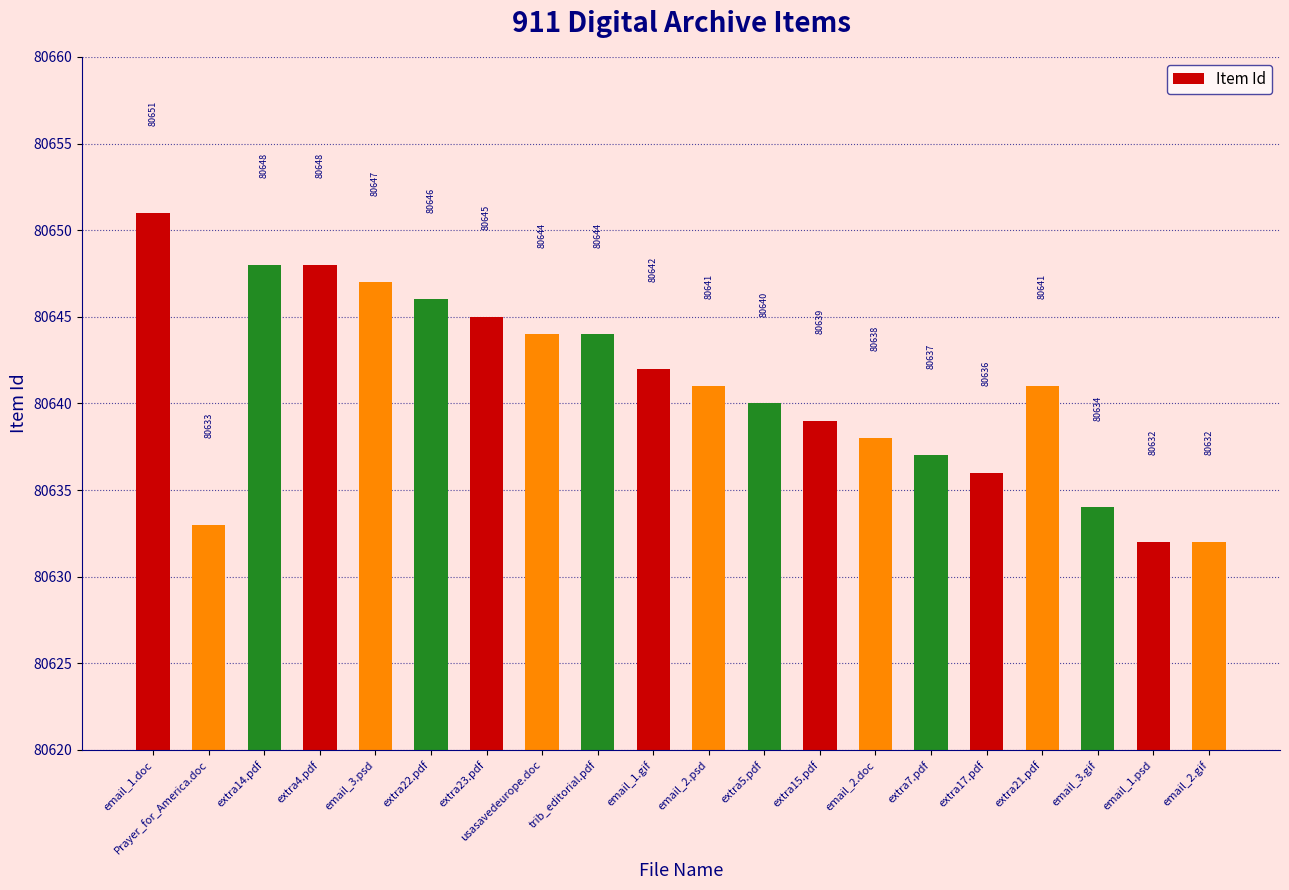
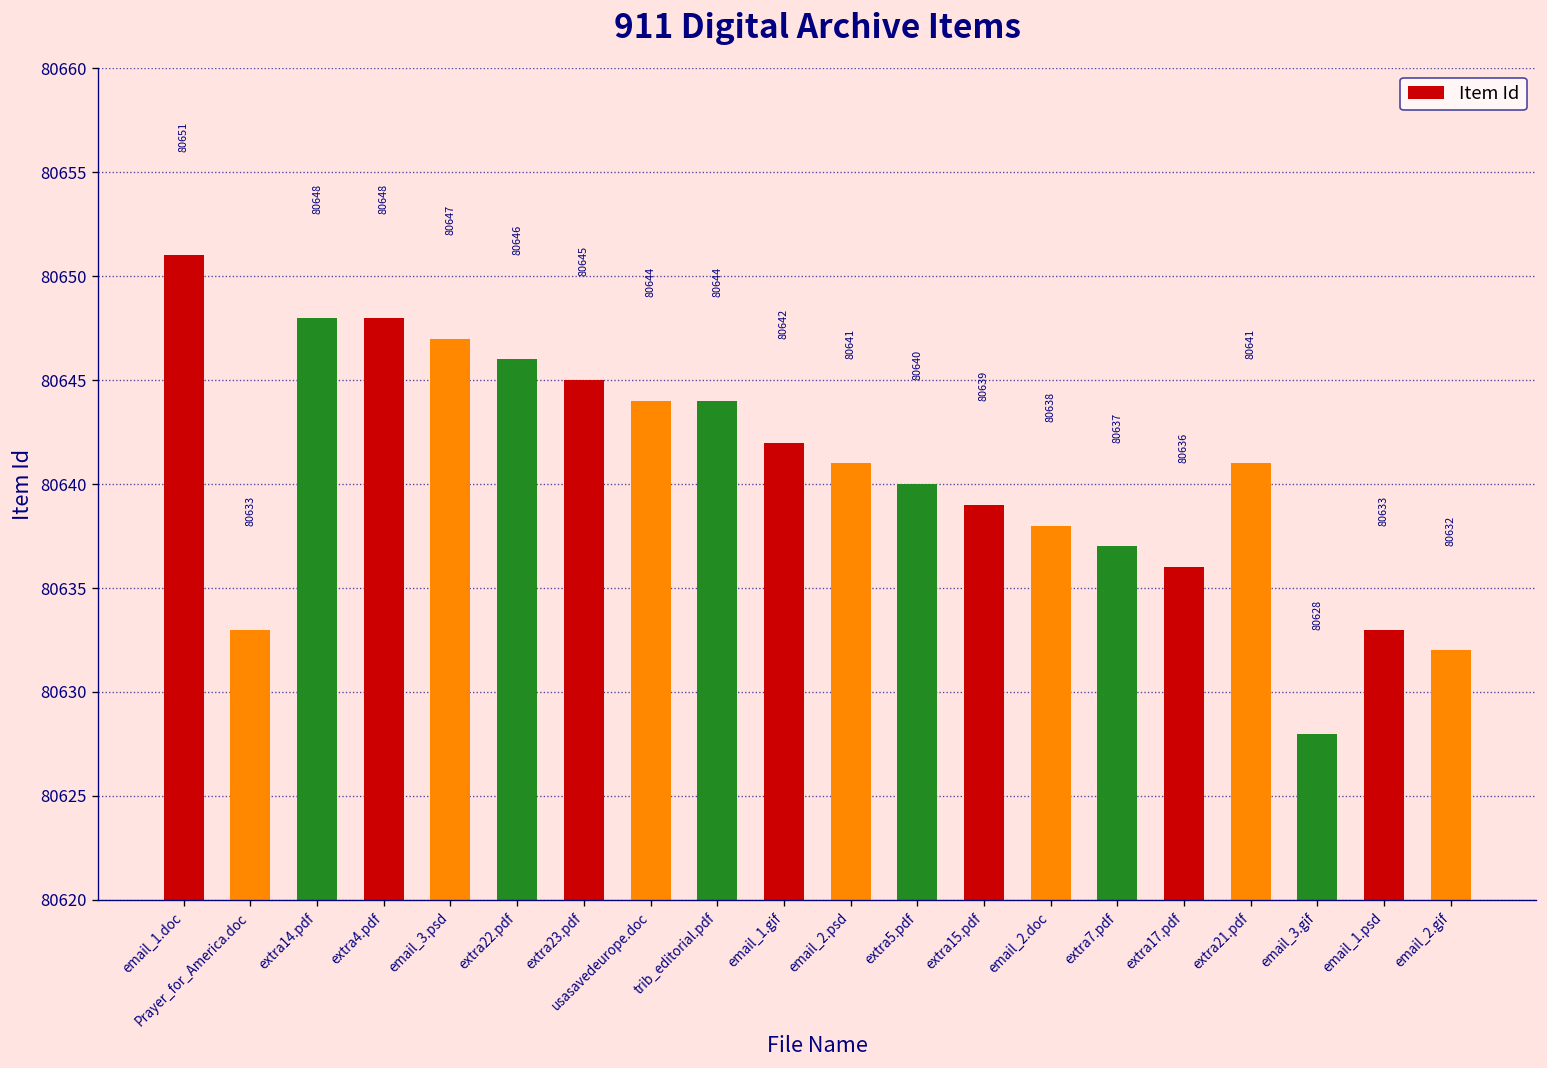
  {
-   "email_3.gif": 80634,
-   "email_1.psd": 80632
+   "email_3.gif": 80628,
+   "email_1.psd": 80633
  }
